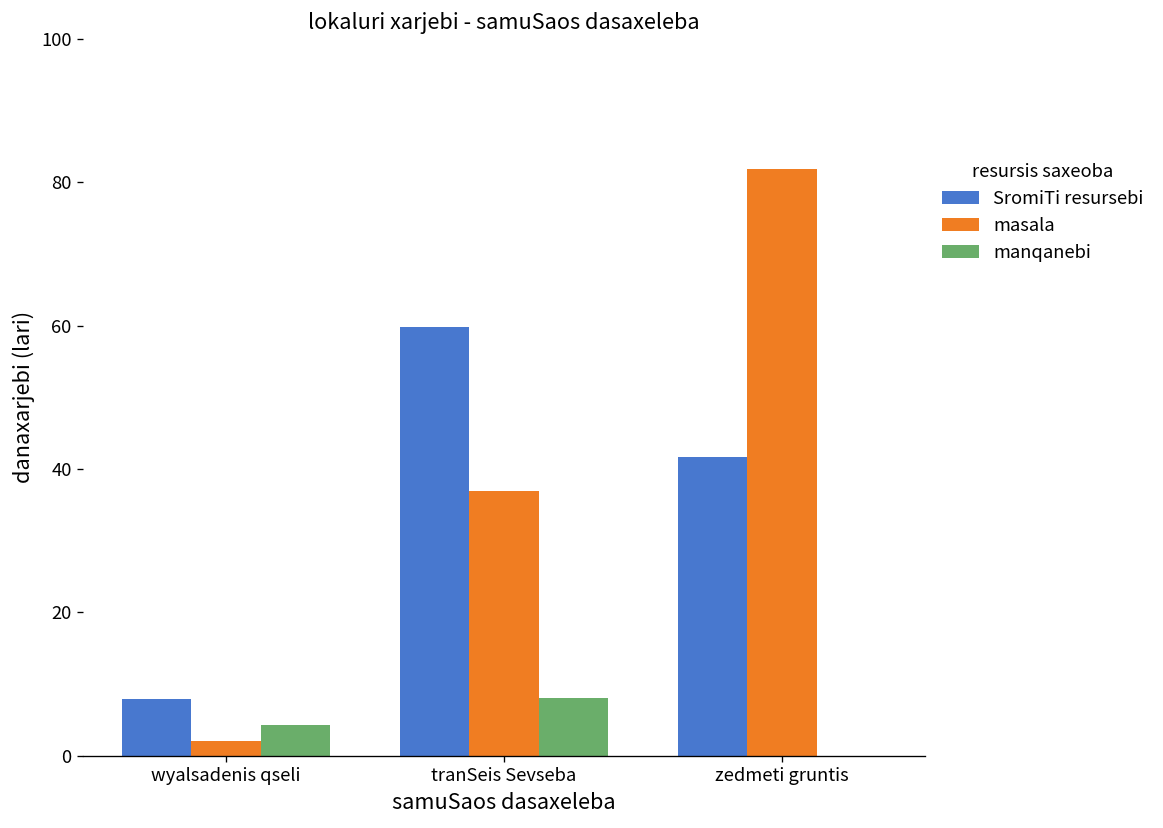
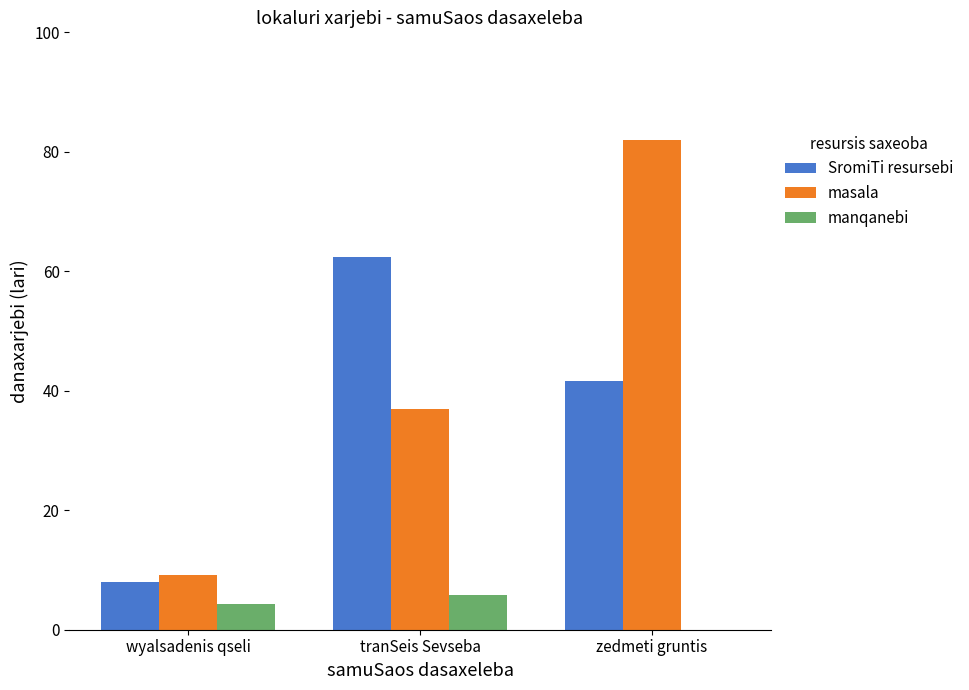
  {
    "SromiTi resursebi": {
      "wyalsadenis qseli": 8,
-     "tranSeis Sevseba": 60,
+     "tranSeis Sevseba": 62,
      "zedmeti gruntis": 42
    },
    "masala": {
-     "wyalsadenis qseli": 2,
+     "wyalsadenis qseli": 9,
      "tranSeis Sevseba": 37,
      "zedmeti gruntis": 82
    },
    "manqanebi": {
      "wyalsadenis qseli": 4,
-     "tranSeis Sevseba": 8,
+     "tranSeis Sevseba": 6,
      "zedmeti gruntis": 0
    }
  }
